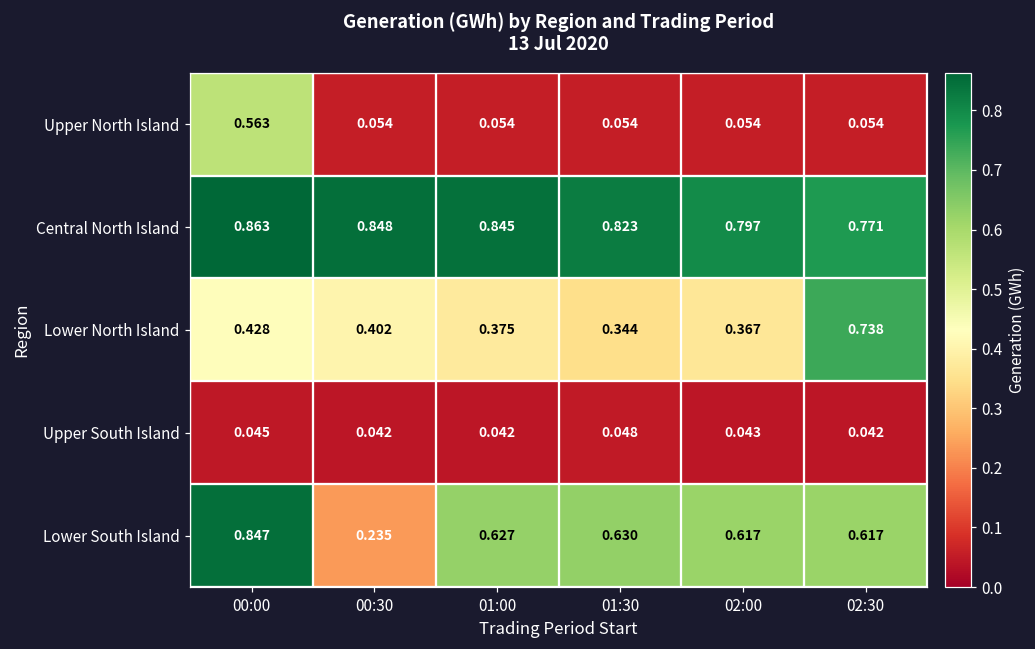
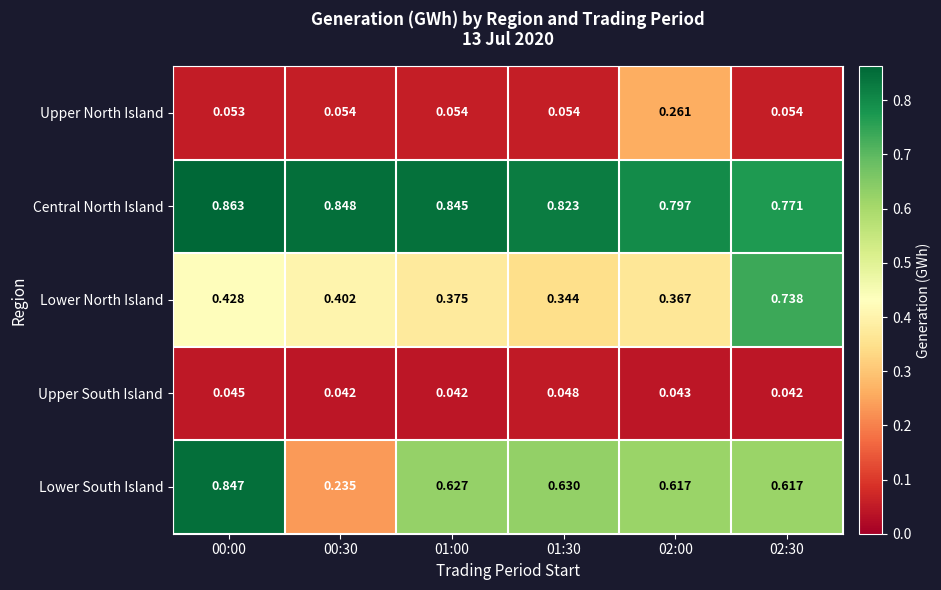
  {
    "Upper North Island": {
-     "00:00": 0.563,
+     "00:00": 0.053,
      "00:30": 0.054,
      "01:00": 0.054,
      "01:30": 0.054,
-     "02:00": 0.054,
+     "02:00": 0.261,
      "02:30": 0.054
    },
    "Central North Island": {
      "00:00": 0.863,
      "00:30": 0.848,
      "01:00": 0.845,
      "01:30": 0.823,
      "02:00": 0.797,
      "02:30": 0.771
    },
    "Lower North Island": {
      "00:00": 0.428,
      "00:30": 0.402,
      "01:00": 0.375,
      "01:30": 0.344,
      "02:00": 0.367,
      "02:30": 0.738
    },
    "Upper South Island": {
      "00:00": 0.045,
      "00:30": 0.042,
      "01:00": 0.042,
      "01:30": 0.048,
      "02:00": 0.043,
      "02:30": 0.042
    },
    "Lower South Island": {
      "00:00": 0.847,
      "00:30": 0.235,
      "01:00": 0.627,
      "01:30": 0.630,
      "02:00": 0.617,
      "02:30": 0.617
    }
  }
